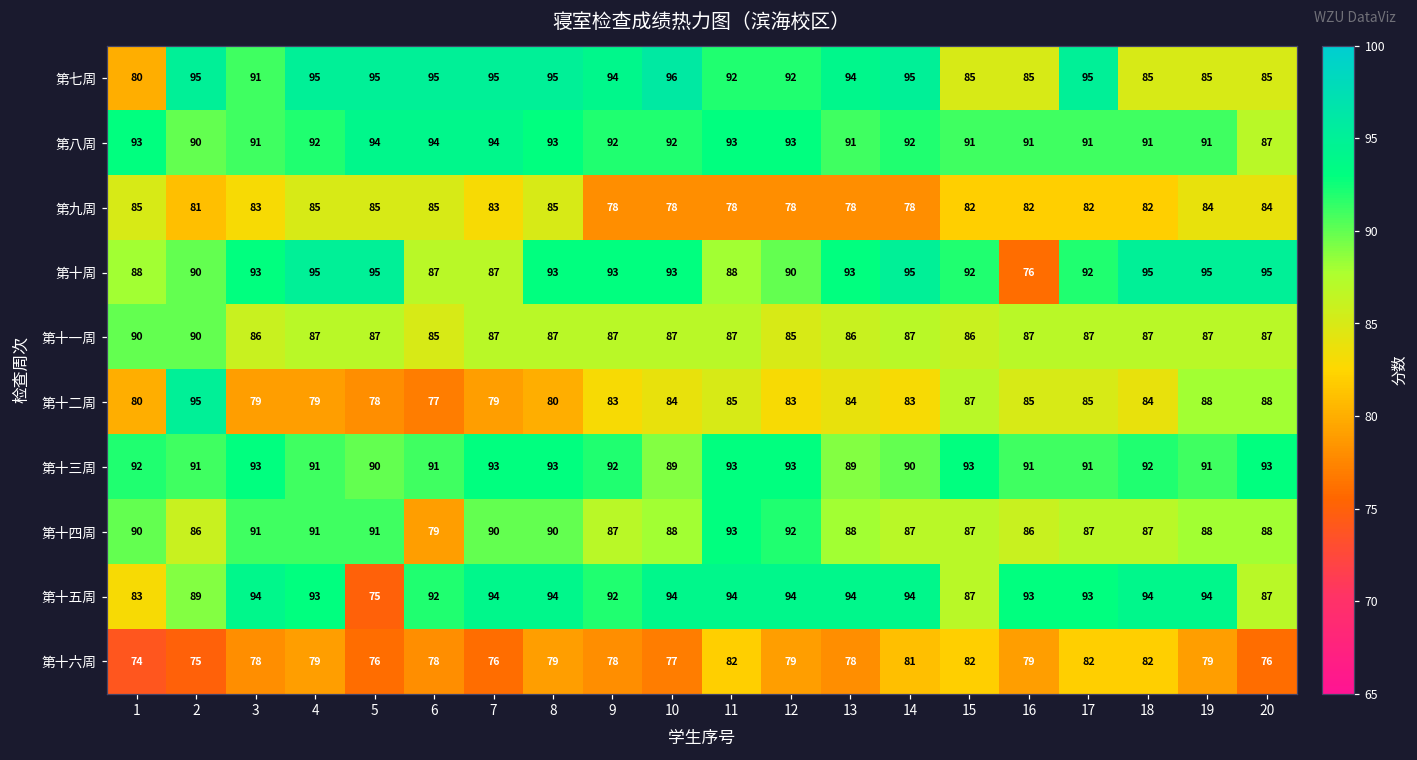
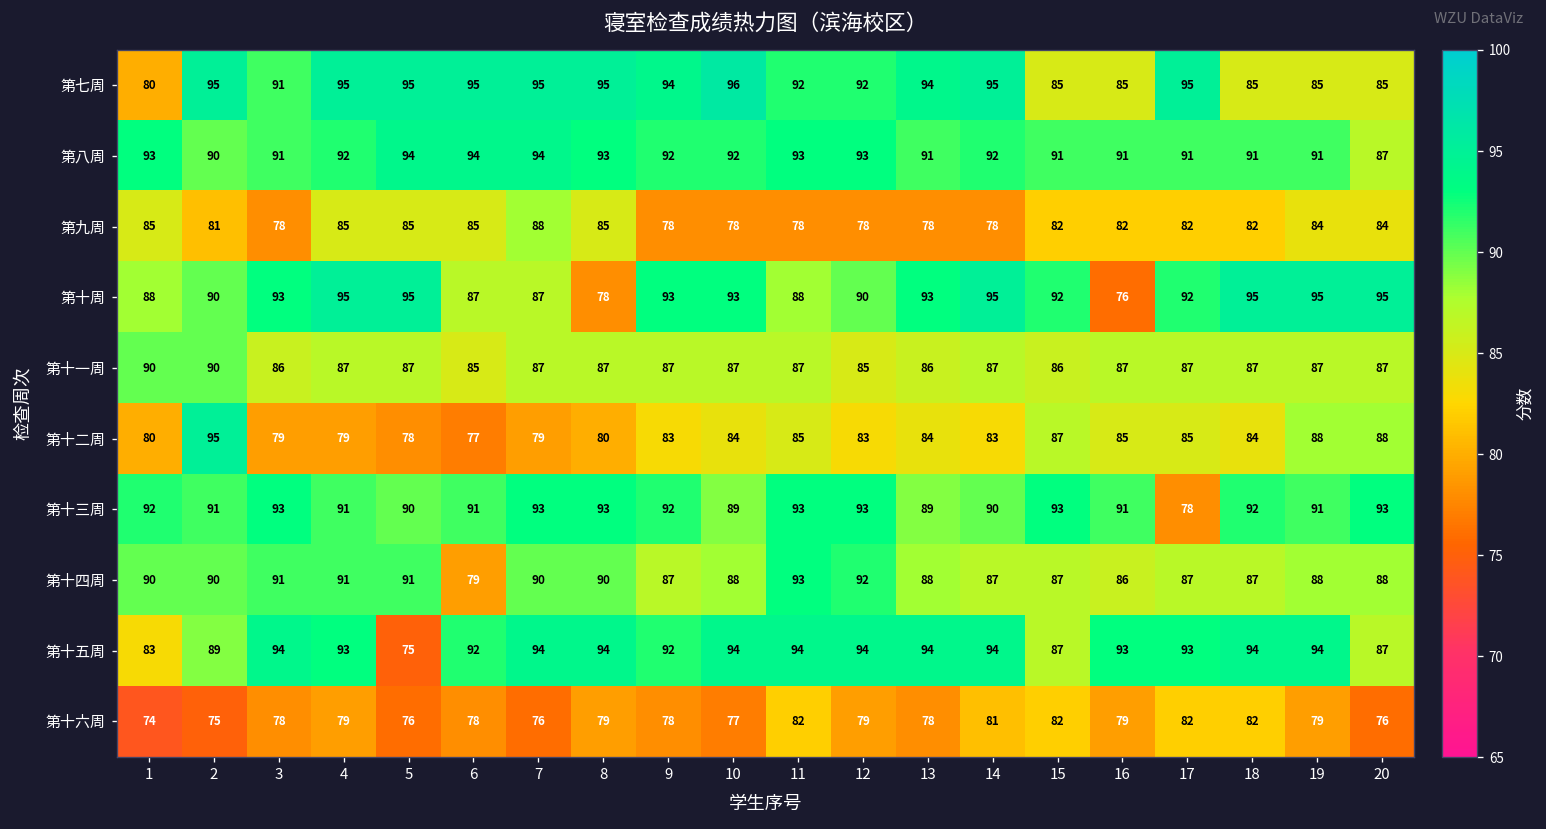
  {
    "第七周": {
      "1": 80,
      "2": 95,
      "3": 91,
      "4": 95,
      "5": 95,
      "6": 95,
      "7": 95,
      "8": 95,
      "9": 94,
      "10": 96,
      "11": 92,
      "12": 92,
      "13": 94,
      "14": 95,
      "15": 85,
      "16": 85,
      "17": 95,
      "18": 85,
      "19": 85,
      "20": 85
    },
    "第八周": {
      "1": 93,
      "2": 90,
      "3": 91,
      "4": 92,
      "5": 94,
      "6": 94,
      "7": 94,
      "8": 93,
      "9": 92,
      "10": 92,
      "11": 93,
      "12": 93,
      "13": 91,
      "14": 92,
      "15": 91,
      "16": 91,
      "17": 91,
      "18": 91,
      "19": 91,
      "20": 87
    },
    "第九周": {
      "1": 85,
      "2": 81,
-     "3": 83,
+     "3": 78,
      "4": 85,
      "5": 85,
      "6": 85,
-     "7": 83,
+     "7": 88,
      "8": 85,
      "9": 78,
      "10": 78,
      "11": 78,
      "12": 78,
      "13": 78,
      "14": 78,
      "15": 82,
      "16": 82,
      "17": 82,
      "18": 82,
      "19": 84,
      "20": 84
    },
    "第十周": {
      "1": 88,
      "2": 90,
      "3": 93,
      "4": 95,
      "5": 95,
      "6": 87,
      "7": 87,
-     "8": 93,
+     "8": 78,
      "9": 93,
      "10": 93,
      "11": 88,
      "12": 90,
      "13": 93,
      "14": 95,
      "15": 92,
      "16": 76,
      "17": 92,
      "18": 95,
      "19": 95,
      "20": 95
    },
    "第十一周": {
      "1": 90,
      "2": 90,
      "3": 86,
      "4": 87,
      "5": 87,
      "6": 85,
      "7": 87,
      "8": 87,
      "9": 87,
      "10": 87,
      "11": 87,
      "12": 85,
      "13": 86,
      "14": 87,
      "15": 86,
      "16": 87,
      "17": 87,
      "18": 87,
      "19": 87,
      "20": 87
    },
    "第十二周": {
      "1": 80,
      "2": 95,
      "3": 79,
      "4": 79,
      "5": 78,
      "6": 77,
      "7": 79,
      "8": 80,
      "9": 83,
      "10": 84,
      "11": 85,
      "12": 83,
      "13": 84,
      "14": 83,
      "15": 87,
      "16": 85,
      "17": 85,
      "18": 84,
      "19": 88,
      "20": 88
    },
    "第十三周": {
      "1": 92,
      "2": 91,
      "3": 93,
      "4": 91,
      "5": 90,
      "6": 91,
      "7": 93,
      "8": 93,
      "9": 92,
      "10": 89,
      "11": 93,
      "12": 93,
      "13": 89,
      "14": 90,
      "15": 93,
      "16": 91,
-     "17": 91,
+     "17": 78,
      "18": 92,
      "19": 91,
      "20": 93
    },
    "第十四周": {
      "1": 90,
-     "2": 86,
+     "2": 90,
      "3": 91,
      "4": 91,
      "5": 91,
      "6": 79,
      "7": 90,
      "8": 90,
      "9": 87,
      "10": 88,
      "11": 93,
      "12": 92,
      "13": 88,
      "14": 87,
      "15": 87,
      "16": 86,
      "17": 87,
      "18": 87,
      "19": 88,
      "20": 88
    },
    "第十五周": {
      "1": 83,
      "2": 89,
      "3": 94,
      "4": 93,
      "5": 75,
      "6": 92,
      "7": 94,
      "8": 94,
      "9": 92,
      "10": 94,
      "11": 94,
      "12": 94,
      "13": 94,
      "14": 94,
      "15": 87,
      "16": 93,
      "17": 93,
      "18": 94,
      "19": 94,
      "20": 87
    },
    "第十六周": {
      "1": 74,
      "2": 75,
      "3": 78,
      "4": 79,
      "5": 76,
      "6": 78,
      "7": 76,
      "8": 79,
      "9": 78,
      "10": 77,
      "11": 82,
      "12": 79,
      "13": 78,
      "14": 81,
      "15": 82,
      "16": 79,
      "17": 82,
      "18": 82,
      "19": 79,
      "20": 76
    }
  }
